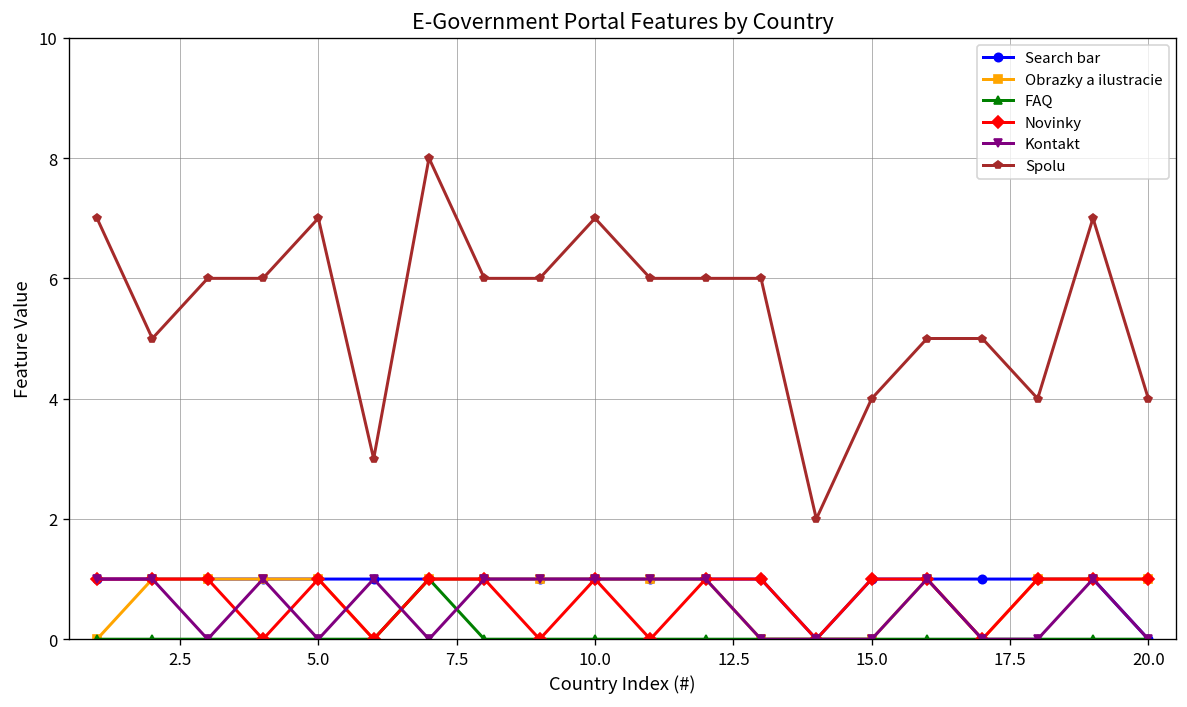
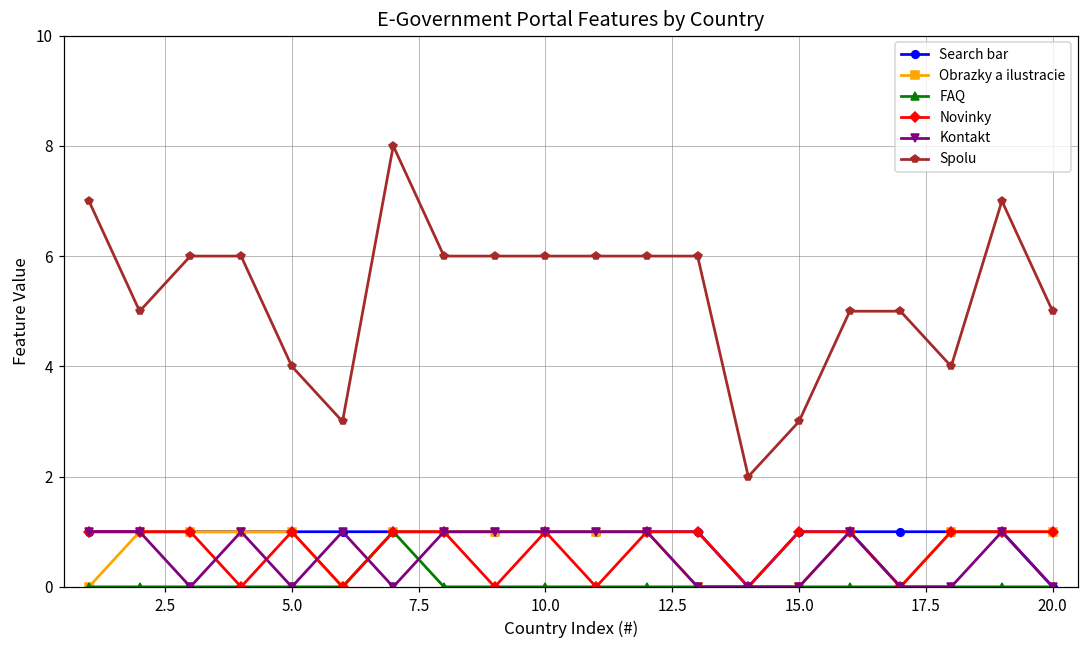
  {
    "FAQ": {
      "10.0": 0
    },
    "Spolu": {
-     "5.0": 7,
-     "10.0": 7,
-     "15.0": 4,
-     "20.0": 4
+     "5.0": 4,
+     "10.0": 6,
+     "15.0": 3,
+     "20.0": 5
    }
  }
